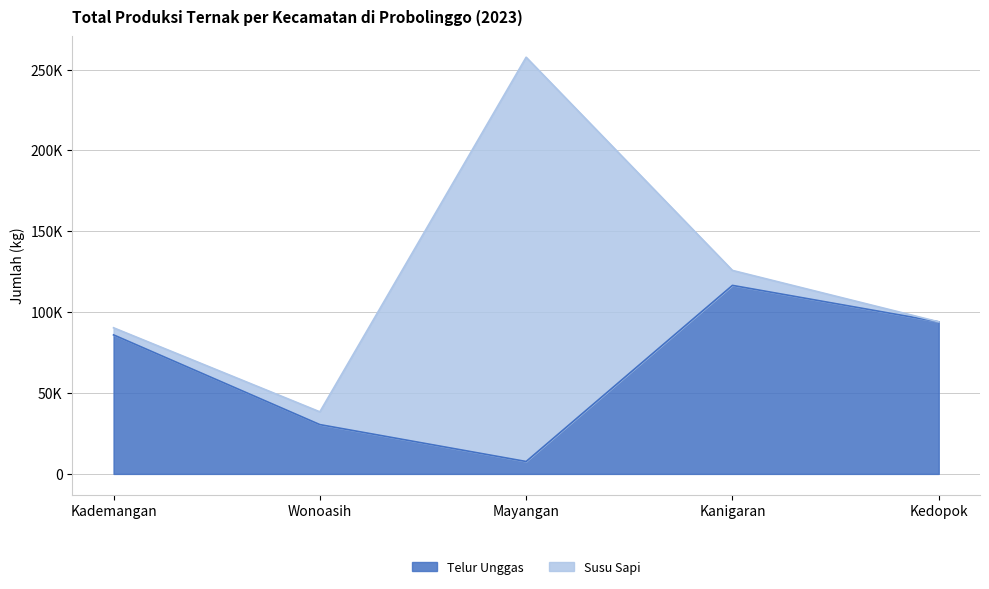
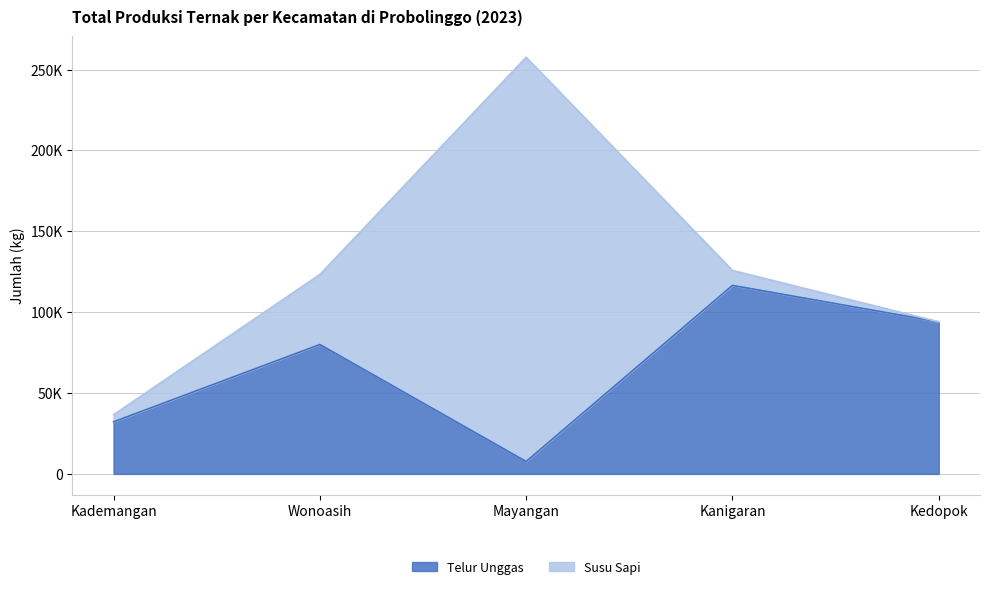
  {
    "Telur Unggas": {
-     "Kademangan": 86000,
-     "Wonoasih": 30000,
+     "Kademangan": 32000,
+     "Wonoasih": 80000,
      "Mayangan": 8000,
      "Kanigaran": 117000
    },
    "Susu Sapi": {
      "Kademangan": 4000,
-     "Wonoasih": 8000,
+     "Wonoasih": 43000,
      "Mayangan": 250000,
      "Kanigaran": 9000
    }
  }
